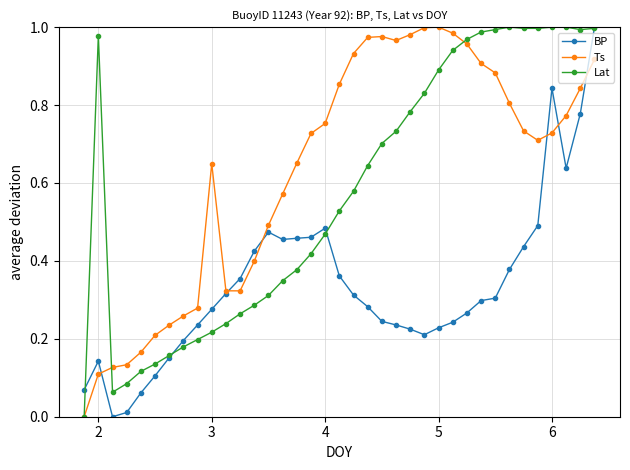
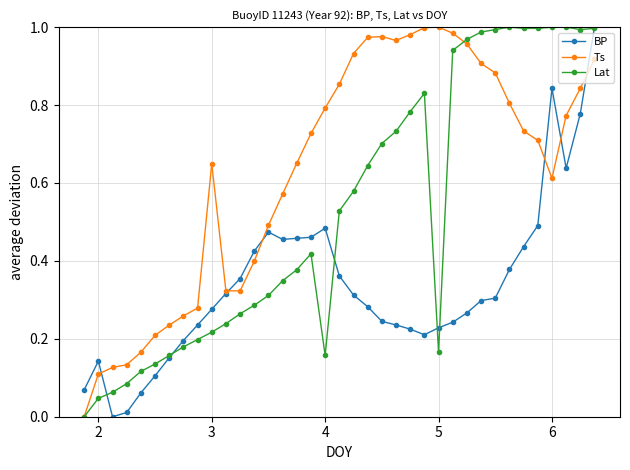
  {
    "BP": {
      "2": 0.14,
      "3": 0.28,
      "4": 0.48,
      "5": 0.23,
      "6": 0.84
    },
    "Ts": {
      "2": 0.11,
      "3": 0.65,
-     "4": 0.75,
+     "4": 0.79,
      "5": 1.00,
-     "6": 0.73
+     "6": 0.61
    },
    "Lat": {
-     "2": 0.98,
+     "2": 0.05,
      "3": 0.22,
-     "4": 0.47,
-     "5": 0.89,
+     "4": 0.16,
+     "5": 0.17,
      "6": 1.00
    }
  }
